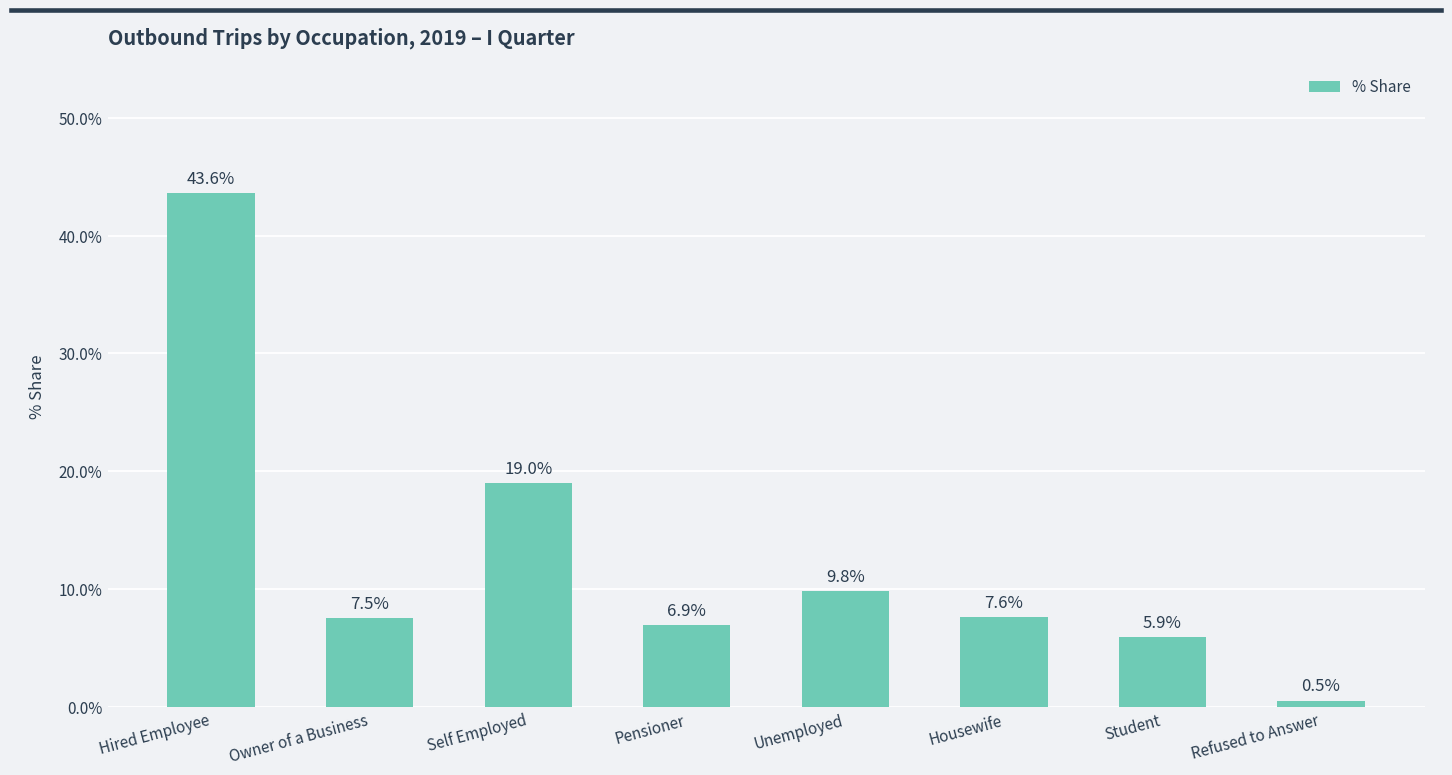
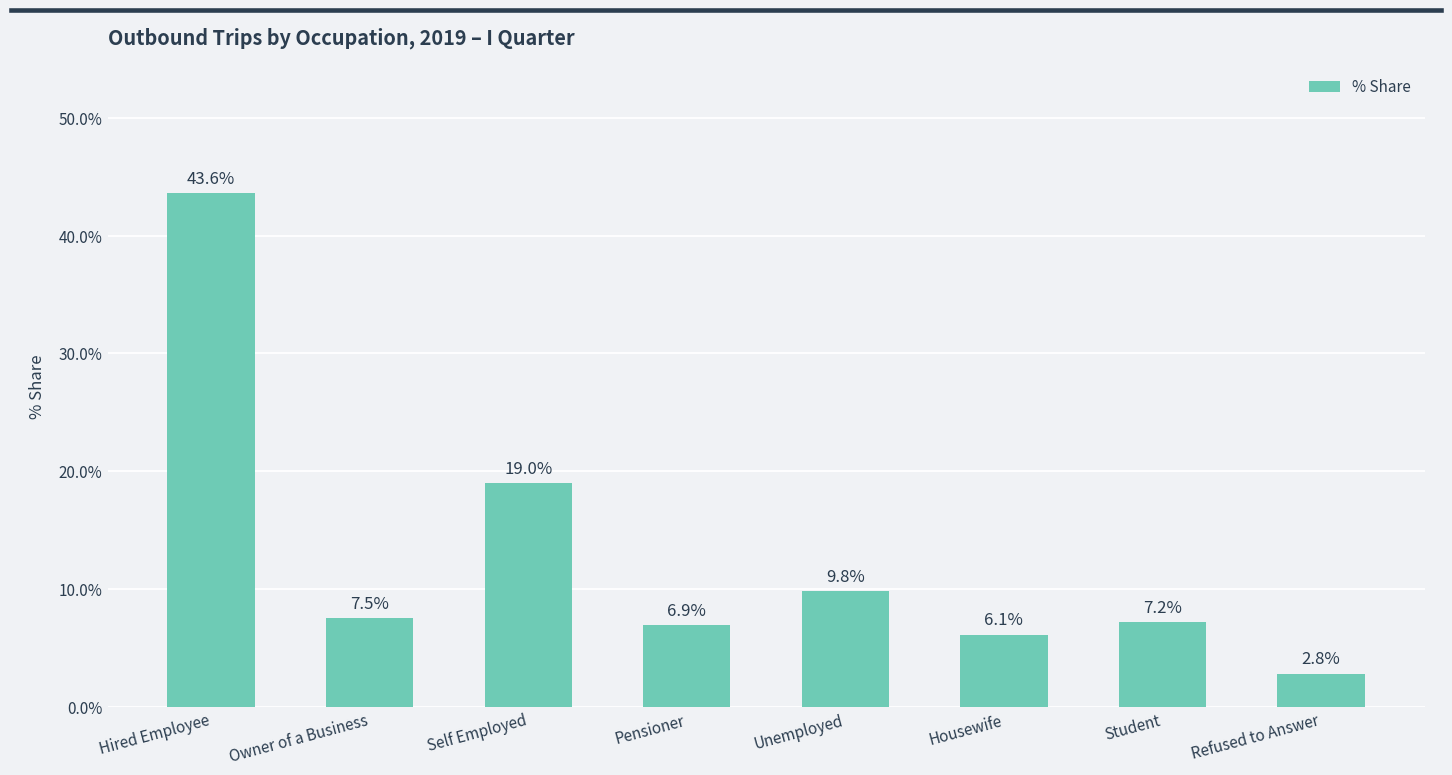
  {
    "Hired Employee": "43.6%",
    "Owner of a Business": "7.5%",
    "Self Employed": "19.0%",
    "Pensioner": "6.9%",
    "Unemployed": "9.8%",
-   "Housewife": "7.6%",
-   "Student": "5.9%",
-   "Refused to Answer": "0.5%"
+   "Housewife": "6.1%",
+   "Student": "7.2%",
+   "Refused to Answer": "2.8%"
  }
